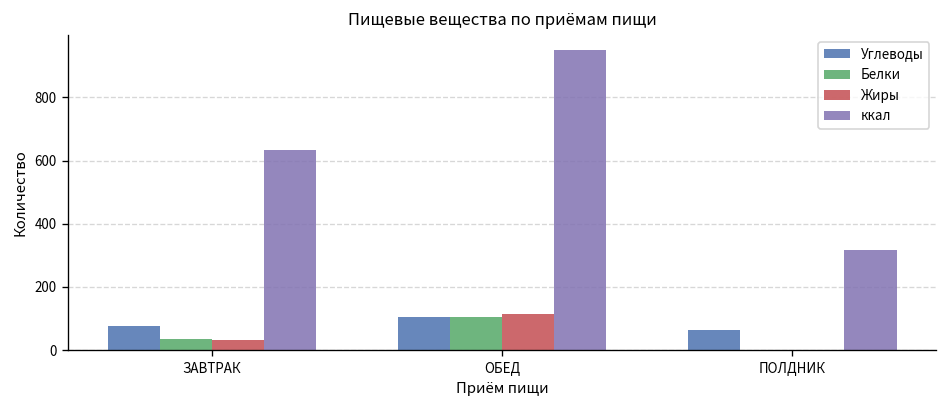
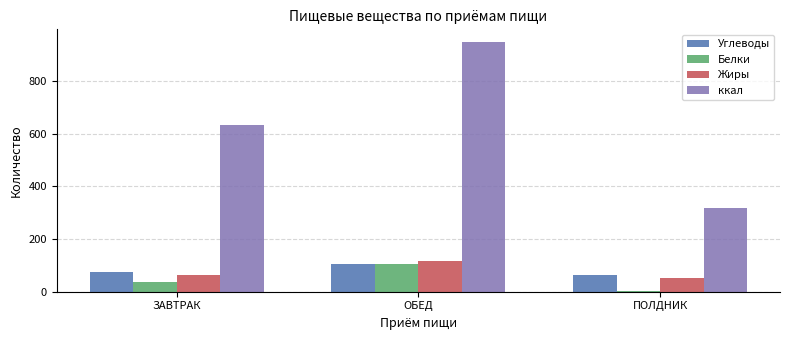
  {
    "Белки": {
      "ЗАВТРАК": 40,
      "ОБЕД": 110
    },
    "Жиры": {
-     "ЗАВТРАК": 30,
+     "ЗАВТРАК": 70,
      "ОБЕД": 120,
-     "ПОЛДНИК": 0
+     "ПОЛДНИК": 50
    }
  }
